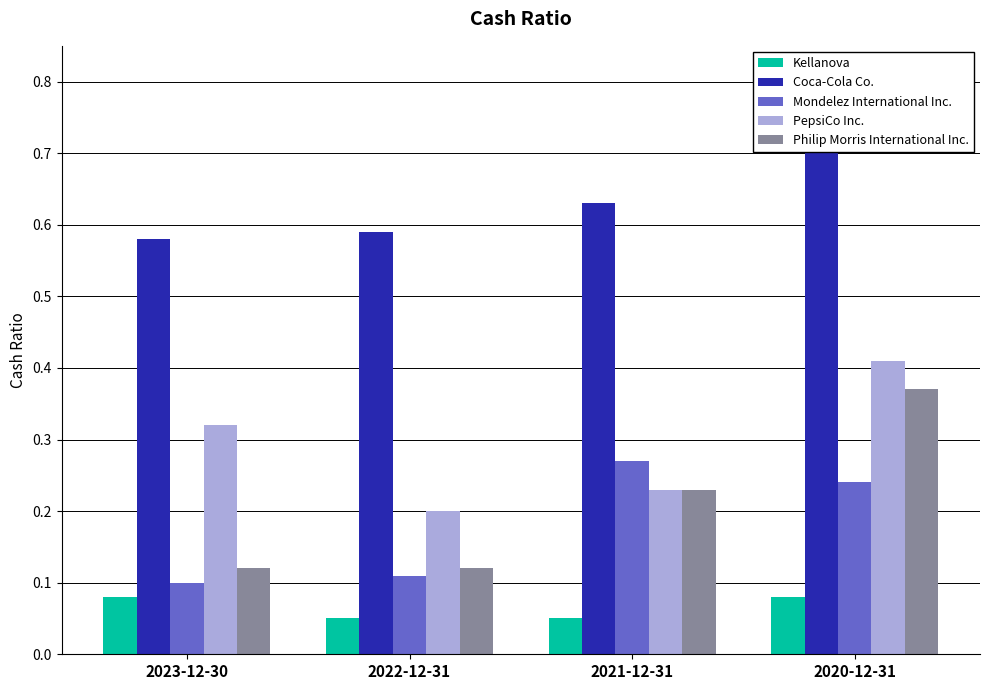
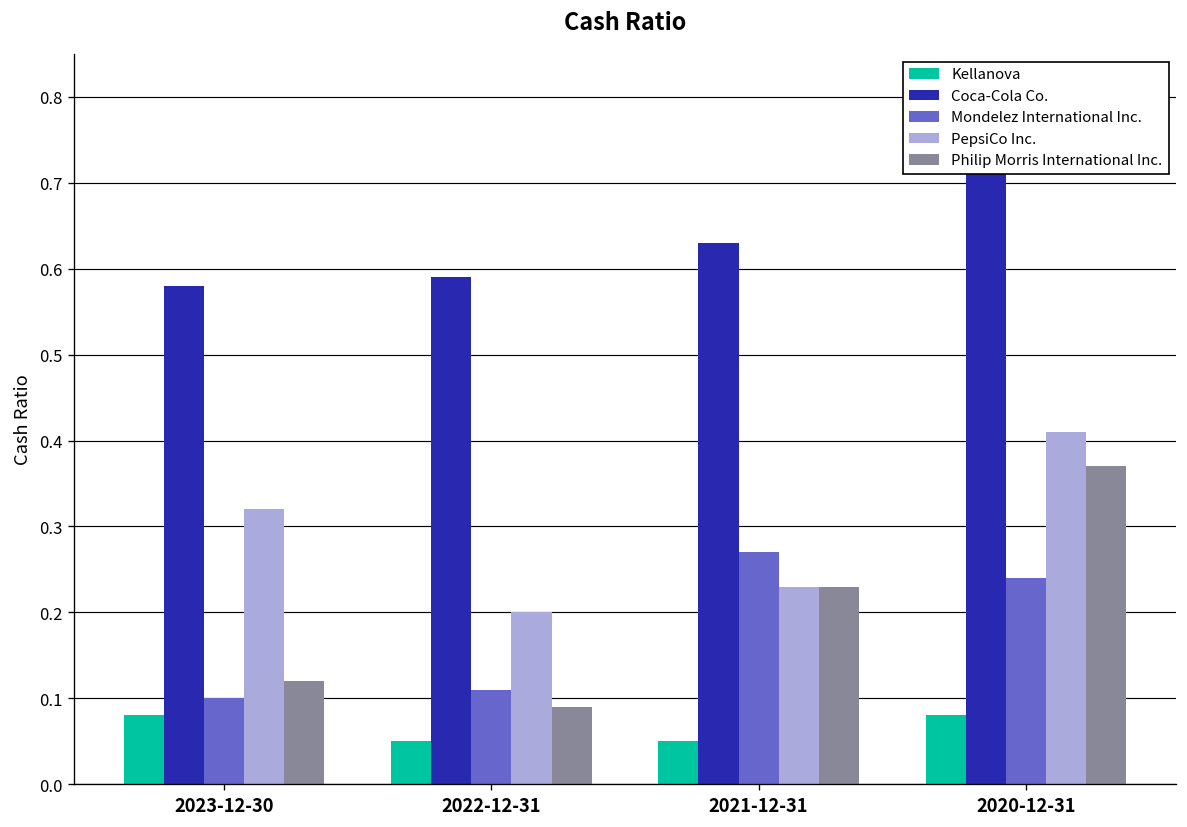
  {
    "Kellanova": {
      "2023-12-30": 0.08,
      "2022-12-31": 0.05,
      "2021-12-31": 0.05,
      "2020-12-31": 0.08
    },
    "Coca-Cola Co.": {
      "2023-12-30": 0.58,
      "2022-12-31": 0.59,
      "2021-12-31": 0.63
    },
    "Mondelez International Inc.": {
      "2023-12-30": 0.10,
      "2022-12-31": 0.11,
      "2021-12-31": 0.27,
      "2020-12-31": 0.24
    },
    "PepsiCo Inc.": {
      "2023-12-30": 0.32,
      "2022-12-31": 0.20,
      "2021-12-31": 0.23,
      "2020-12-31": 0.41
    },
    "Philip Morris International Inc.": {
      "2023-12-30": 0.12,
-     "2022-12-31": 0.12,
+     "2022-12-31": 0.09,
      "2021-12-31": 0.23,
      "2020-12-31": 0.37
    }
  }
